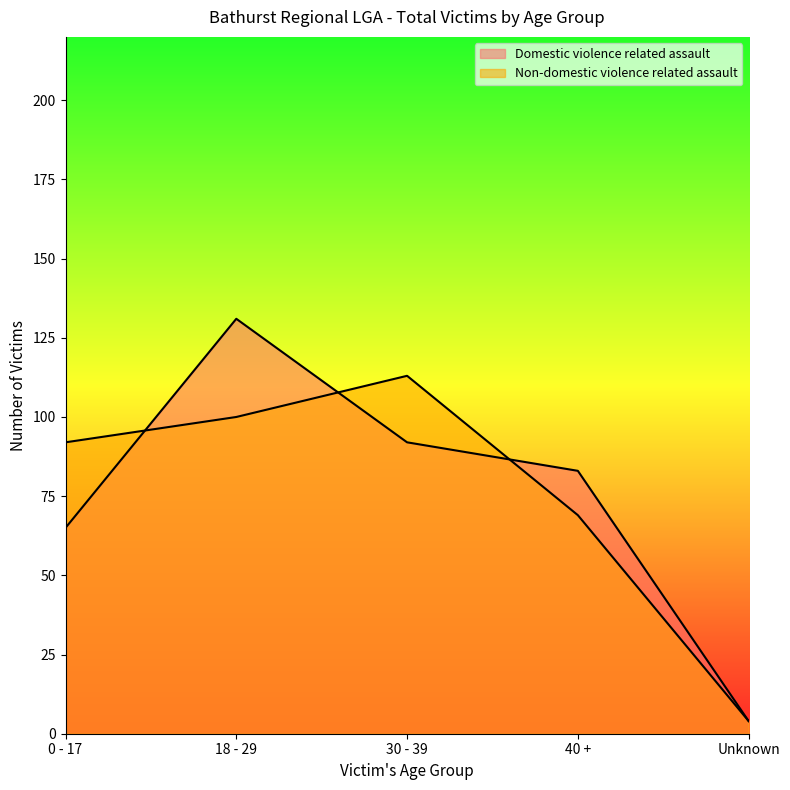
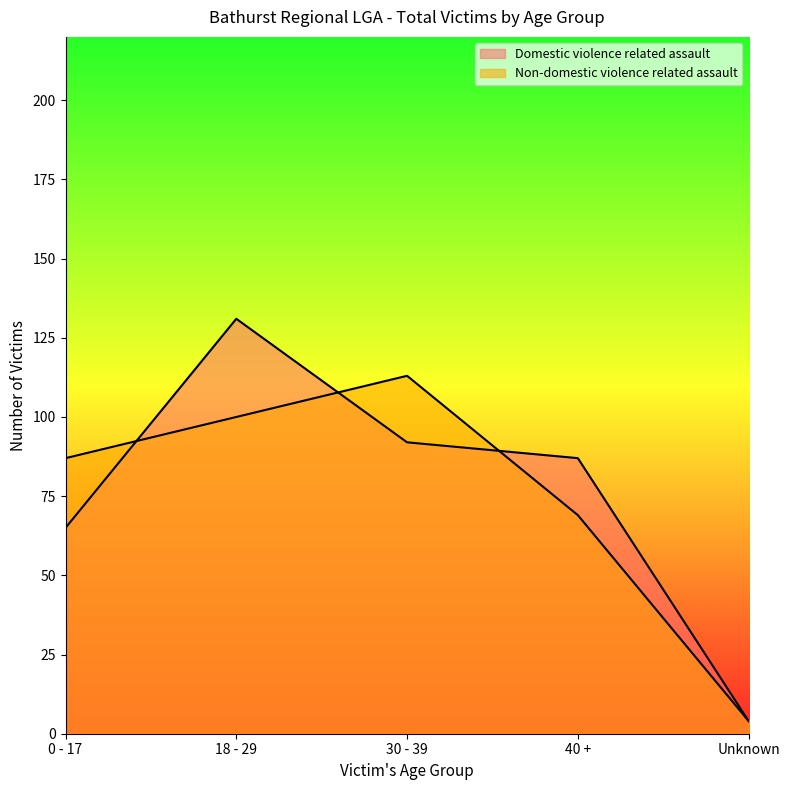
  {
    "Domestic violence related assault": {
      "0 - 17": 65,
      "18 - 29": 131,
      "30 - 39": 92,
-     "40 +": 83
+     "40 +": 87
    },
    "Non-domestic violence related assault": {
-     "0 - 17": 92,
+     "0 - 17": 87,
      "18 - 29": 100,
      "30 - 39": 113,
      "40 +": 69
    }
  }
